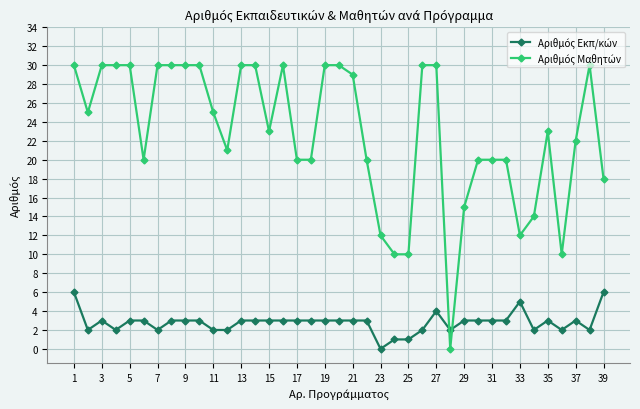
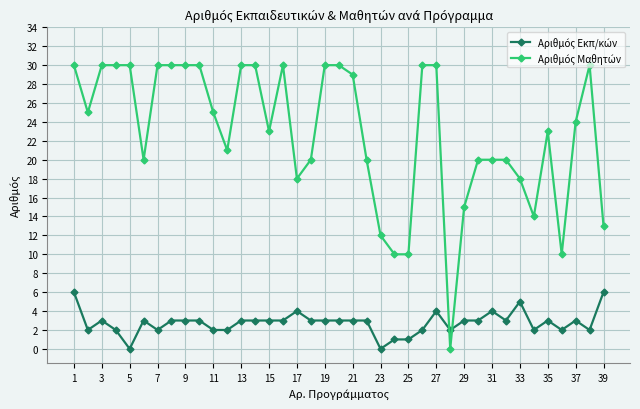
  {
    "Αριθμός Εκπ/κών": {
      "1": 6,
      "3": 3,
-     "5": 3,
+     "5": 0,
      "7": 2,
      "9": 3,
      "11": 2,
      "13": 3,
      "15": 3,
-     "17": 3,
+     "17": 4,
      "19": 3,
      "21": 3,
      "23": 0,
      "25": 1,
      "27": 4,
      "29": 3,
-     "31": 3,
+     "31": 4,
      "33": 5,
      "35": 3,
      "37": 3,
      "39": 6
    },
    "Αριθμός Μαθητών": {
      "1": 30,
      "3": 30,
      "5": 30,
      "7": 30,
      "9": 30,
      "11": 25,
      "13": 30,
      "15": 23,
-     "17": 20,
+     "17": 18,
      "19": 30,
      "21": 29,
      "23": 12,
      "25": 10,
      "27": 30,
      "29": 15,
      "31": 20,
-     "33": 12,
+     "33": 18,
      "35": 23,
-     "37": 22,
-     "39": 18
+     "37": 24,
+     "39": 13
    }
  }
